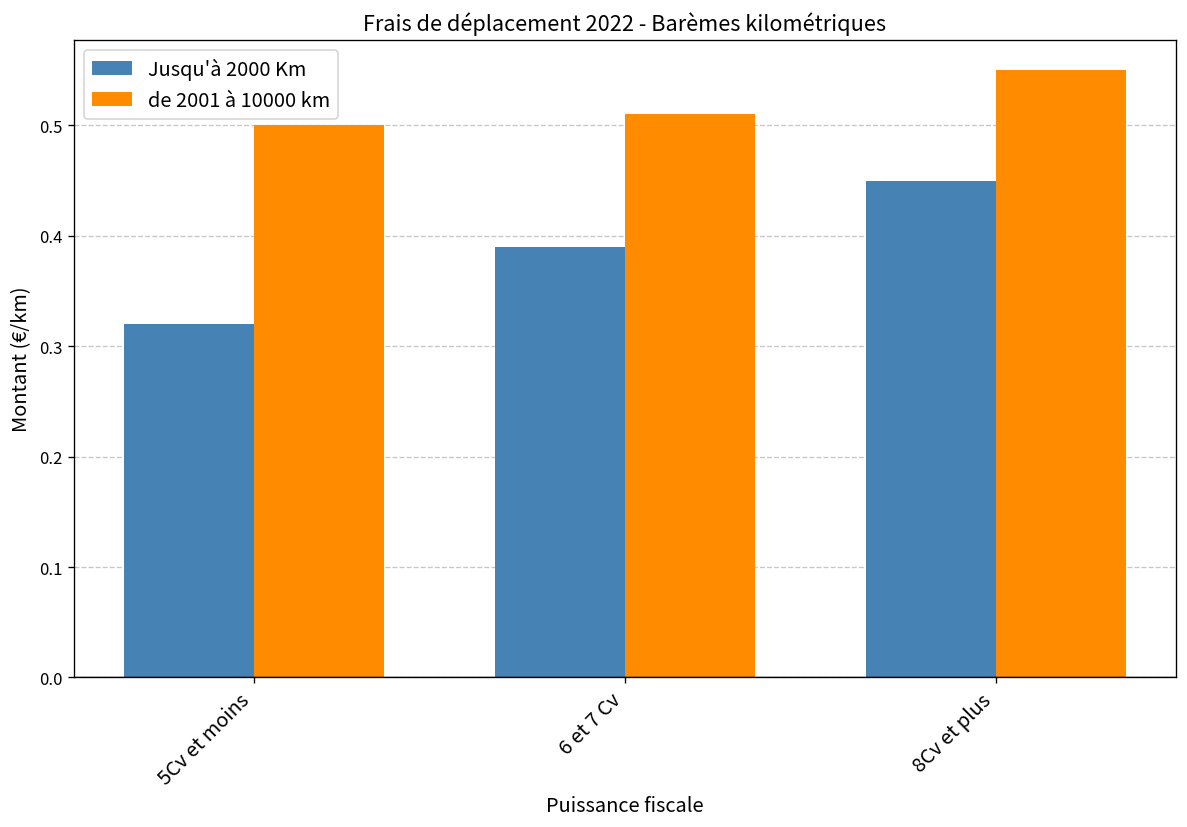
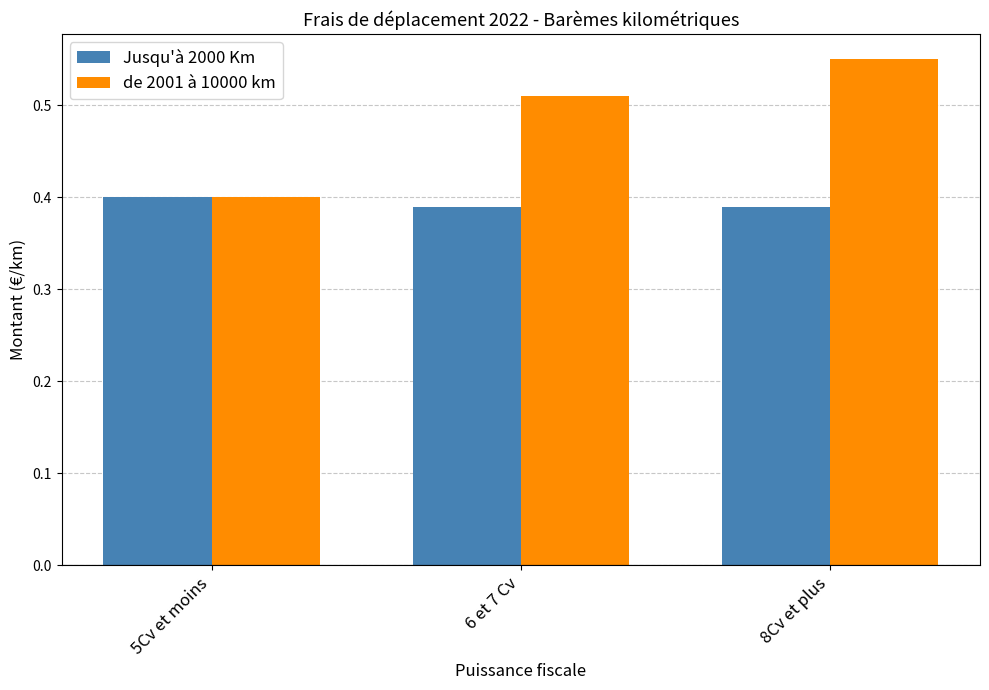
  {
    "Jusqu'à 2000 Km": {
-     "5Cv et moins": 0.32,
+     "5Cv et moins": 0.40,
      "6 et 7 Cv": 0.39,
-     "8Cv et plus": 0.45
+     "8Cv et plus": 0.39
    },
    "de 2001 à 10000 km": {
-     "5Cv et moins": 0.5,
+     "5Cv et moins": 0.4,
      "6 et 7 Cv": 0.51,
      "8Cv et plus": 0.55
    }
  }
